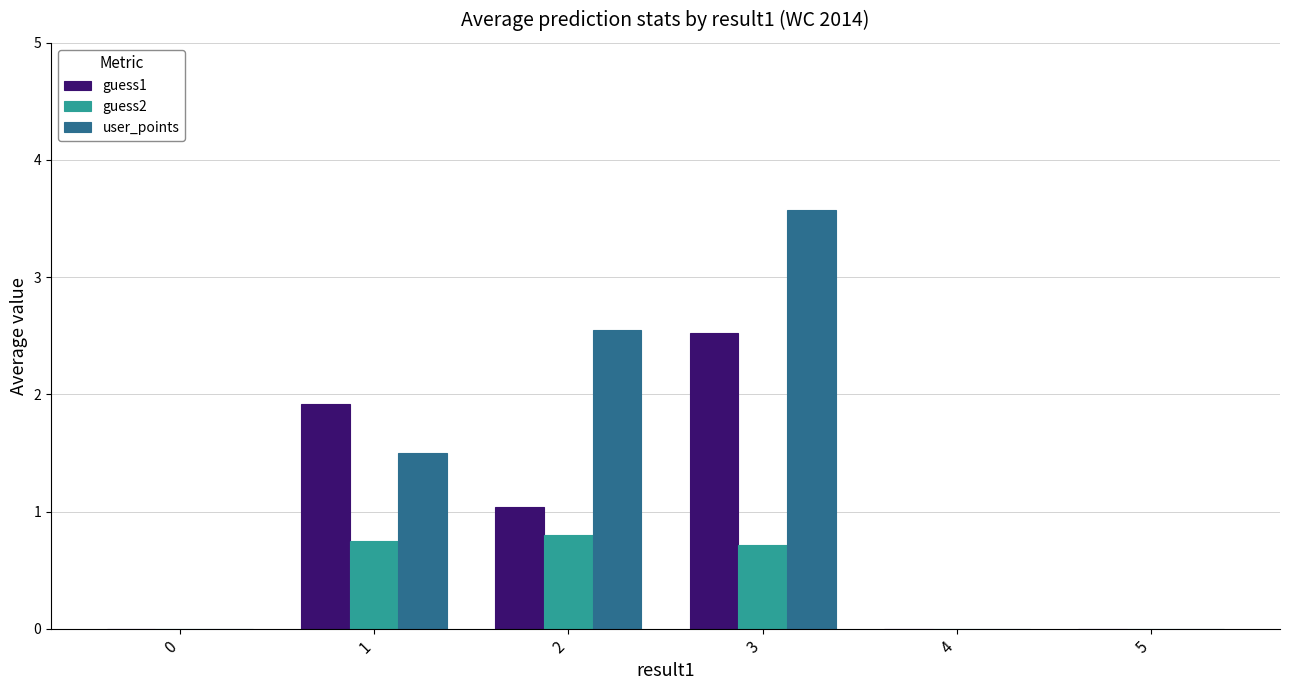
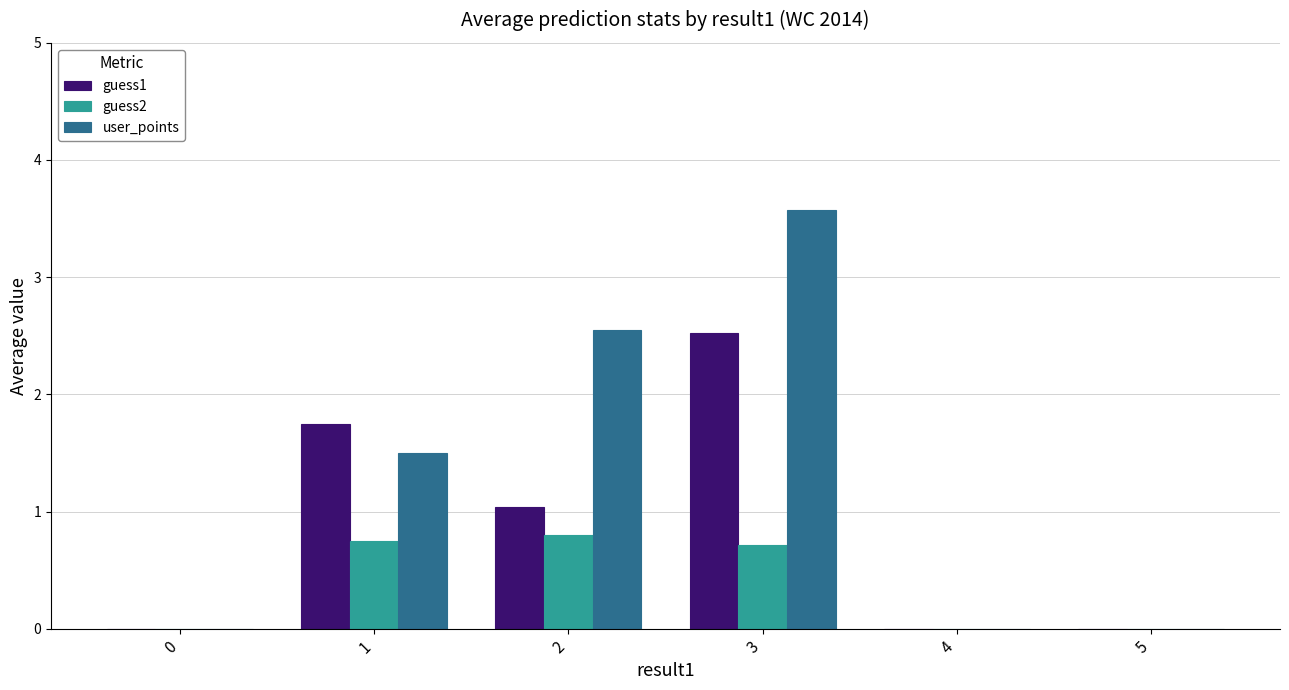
  {
    "guess1": {
      "0": 0.00,
-     "1": 1.92,
+     "1": 1.75,
      "2": 1.04,
      "3": 2.52,
      "4": 0.00,
      "5": 0.00
    }
  }
